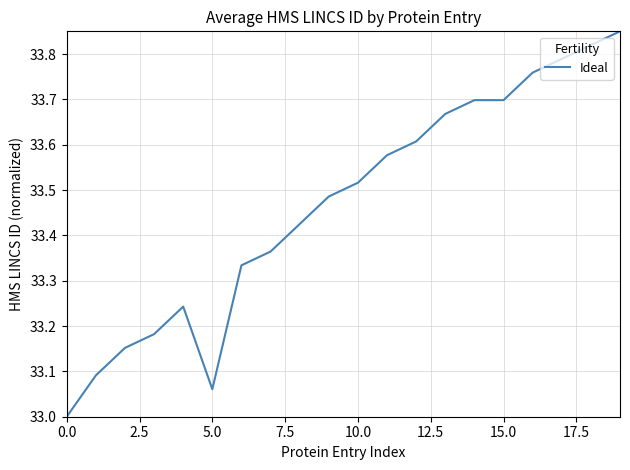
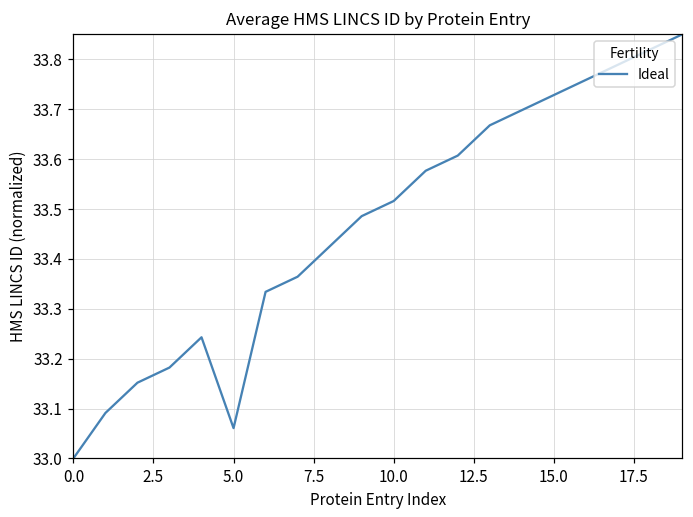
  {
    "0.0": 33.00,
    "5.0": 33.06,
    "10.0": 33.52,
-   "15.0": 33.70
+   "15.0": 33.73
  }
